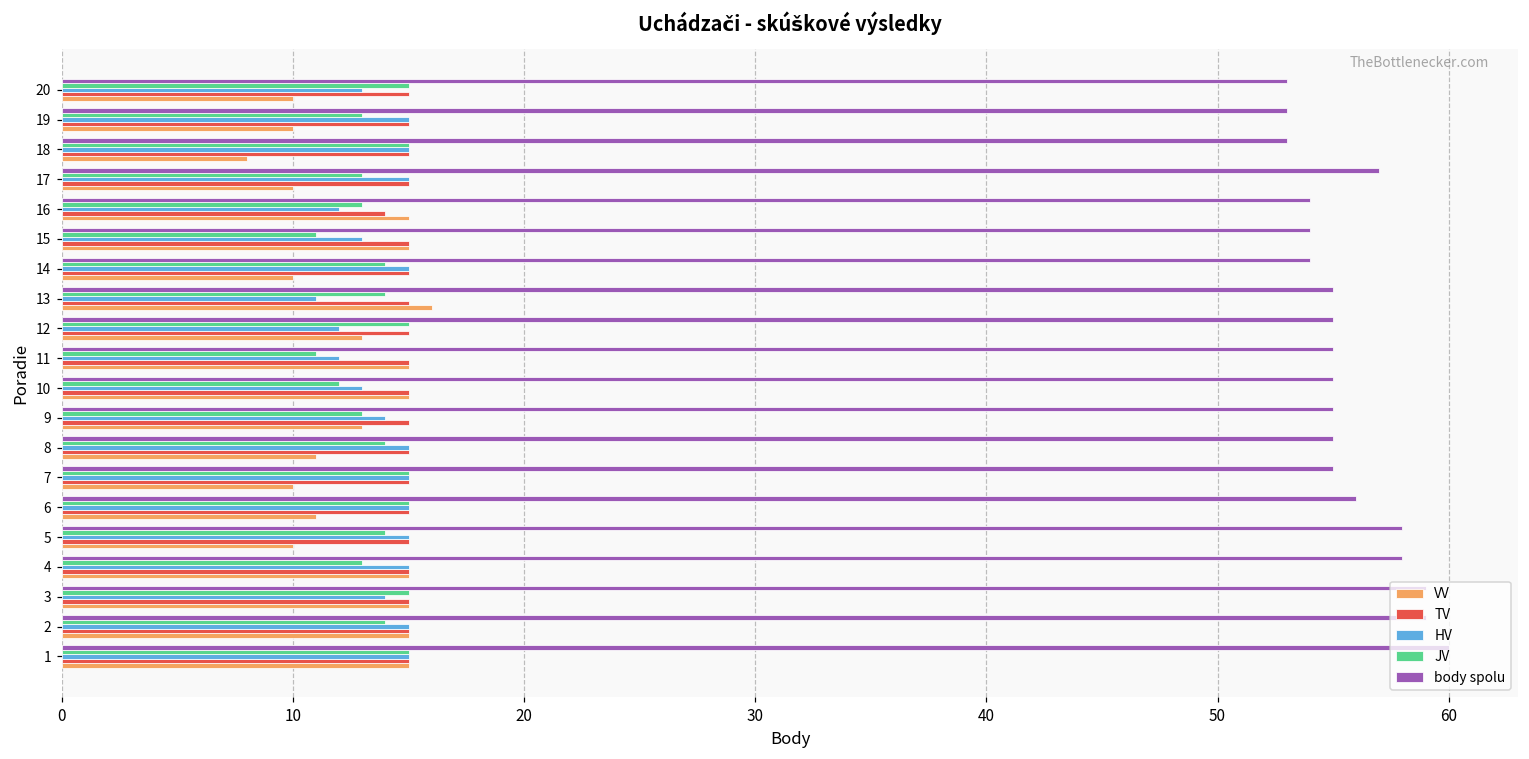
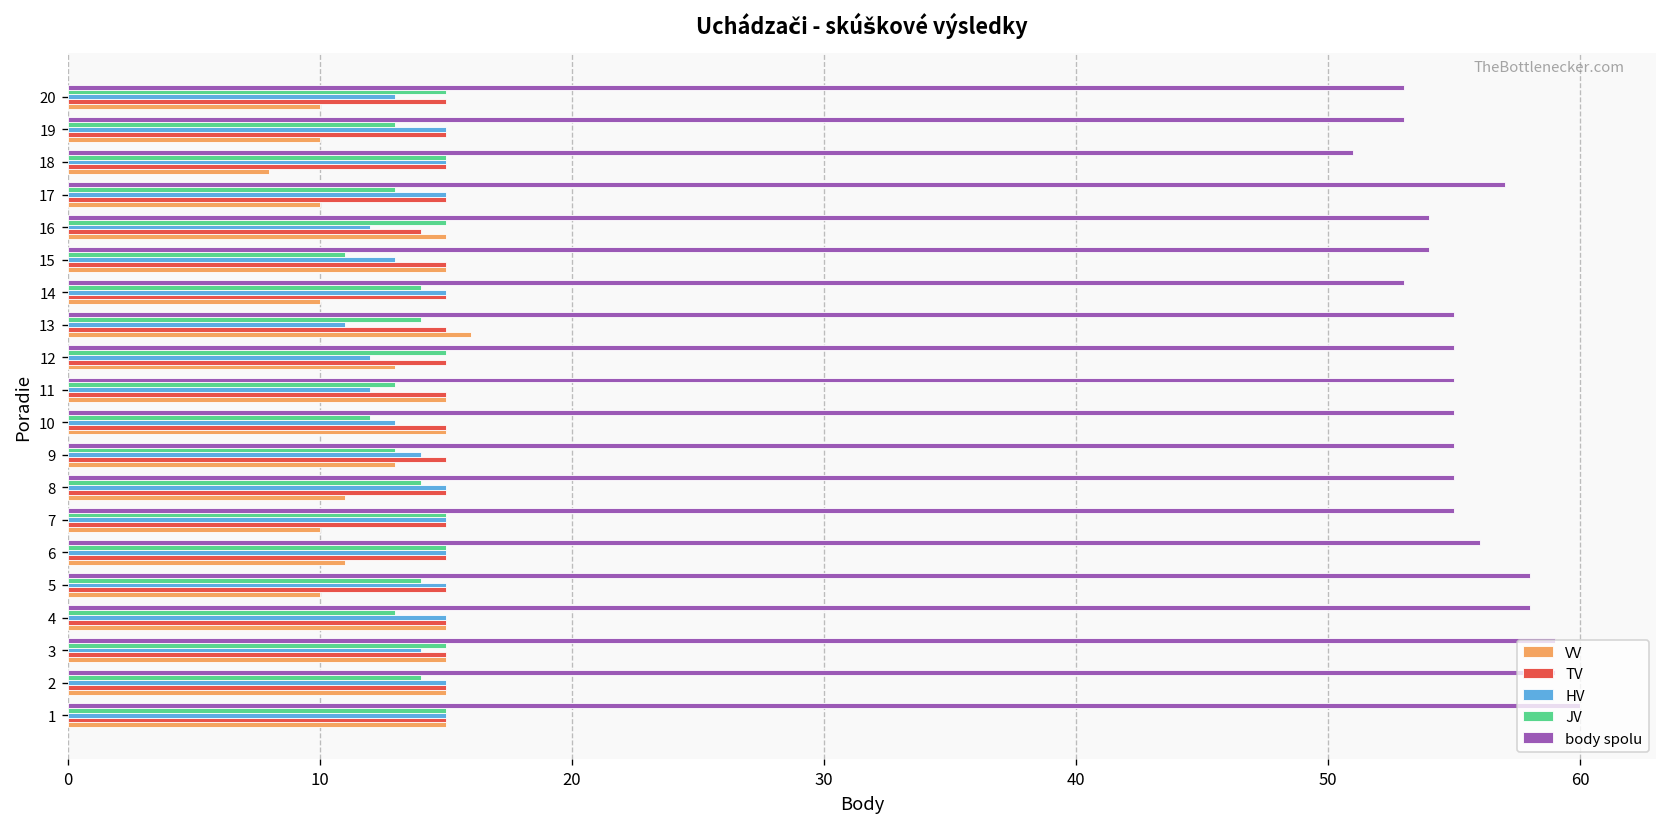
  {
    "VV": {
      "20": 10,
      "19": 10,
      "18": 8,
      "17": 10,
      "16": 15,
      "15": 15,
      "14": 10,
      "13": 16,
      "12": 13,
      "11": 15,
      "10": 15,
      "9": 13,
      "8": 11,
      "7": 10,
      "6": 11,
      "5": 10,
      "4": 15,
      "3": 15,
      "2": 15,
      "1": 15
    },
    "TV": {
      "20": 15,
      "19": 15,
      "18": 15,
      "17": 15,
      "16": 14,
      "15": 15,
      "14": 15,
      "13": 15,
      "12": 15,
      "11": 15,
      "10": 15,
      "9": 15,
      "8": 15,
      "7": 15,
      "6": 15,
      "5": 15,
      "4": 15,
      "3": 15,
      "2": 15,
      "1": 15
    },
    "HV": {
      "20": 13,
      "19": 15,
      "18": 15,
      "17": 15,
      "16": 12,
      "15": 13,
      "14": 15,
      "13": 11,
      "12": 12,
      "11": 12,
      "10": 13,
      "9": 14,
      "8": 15,
      "7": 15,
      "6": 15,
      "5": 15,
      "4": 15,
      "3": 14,
      "2": 15,
      "1": 15
    },
    "JV": {
      "20": 15,
      "19": 13,
      "18": 15,
      "17": 13,
-     "16": 13,
+     "16": 15,
      "15": 11,
      "14": 14,
      "13": 14,
      "12": 15,
-     "11": 11,
+     "11": 13,
      "10": 12,
      "9": 13,
      "8": 14,
      "7": 15,
      "6": 15,
      "5": 14,
      "4": 13,
      "3": 15,
      "2": 14,
      "1": 15
    },
    "body spolu": {
      "20": 53,
      "19": 53,
-     "18": 53,
+     "18": 51,
      "17": 57,
      "16": 54,
      "15": 54,
-     "14": 54,
+     "14": 53,
      "13": 55,
      "12": 55,
      "11": 55,
      "10": 55,
      "9": 55,
      "8": 55,
      "7": 55,
      "6": 56,
      "5": 58,
      "4": 58
    }
  }
